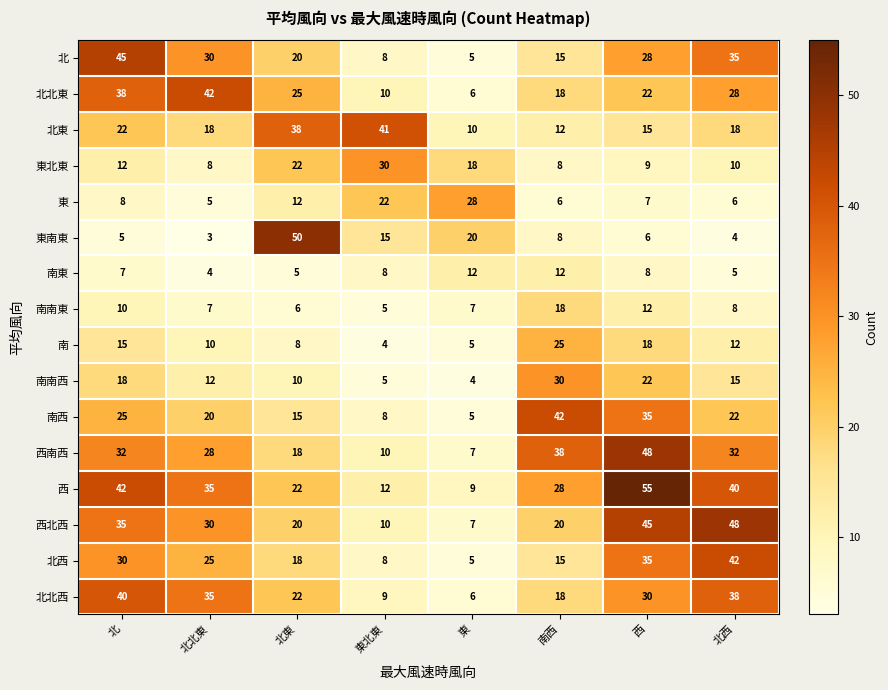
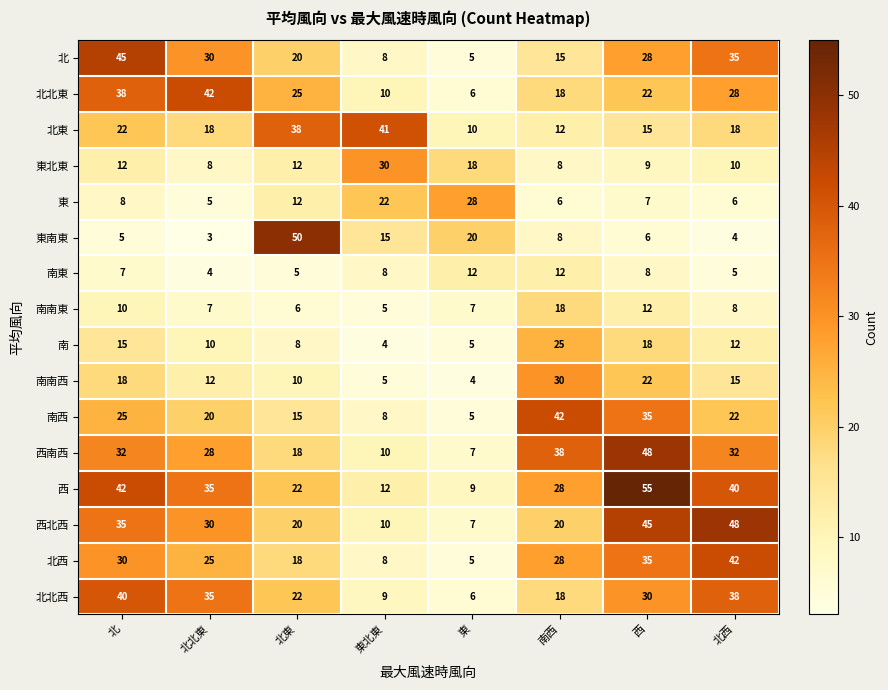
  {
    "北": {
      "北": 45,
      "北北東": 30,
      "北東": 20,
      "東北東": 8,
      "東": 5,
      "南西": 15,
      "西": 28,
      "北西": 35
    },
    "北北東": {
      "北": 38,
      "北北東": 42,
      "北東": 25,
      "東北東": 10,
      "東": 6,
      "南西": 18,
      "西": 22,
      "北西": 28
    },
    "北東": {
      "北": 22,
      "北北東": 18,
      "北東": 38,
      "東北東": 41,
      "東": 10,
      "南西": 12,
      "西": 15,
      "北西": 18
    },
    "東北東": {
      "北": 12,
      "北北東": 8,
-     "北東": 22,
+     "北東": 12,
      "東北東": 30,
      "東": 18,
      "南西": 8,
      "西": 9,
      "北西": 10
    },
    "東": {
      "北": 8,
      "北北東": 5,
      "北東": 12,
      "東北東": 22,
      "東": 28,
      "南西": 6,
      "西": 7,
      "北西": 6
    },
    "東南東": {
      "北": 5,
      "北北東": 3,
      "北東": 50,
      "東北東": 15,
      "東": 20,
      "南西": 8,
      "西": 6,
      "北西": 4
    },
    "南東": {
      "北": 7,
      "北北東": 4,
      "北東": 5,
      "東北東": 8,
      "東": 12,
      "南西": 12,
      "西": 8,
      "北西": 5
    },
    "南南東": {
      "北": 10,
      "北北東": 7,
      "北東": 6,
      "東北東": 5,
      "東": 7,
      "南西": 18,
      "西": 12,
      "北西": 8
    },
    "南": {
      "北": 15,
      "北北東": 10,
      "北東": 8,
      "東北東": 4,
      "東": 5,
      "南西": 25,
      "西": 18,
      "北西": 12
    },
    "南南西": {
      "北": 18,
      "北北東": 12,
      "北東": 10,
      "東北東": 5,
      "東": 4,
      "南西": 30,
      "西": 22,
      "北西": 15
    },
    "南西": {
      "北": 25,
      "北北東": 20,
      "北東": 15,
      "東北東": 8,
      "東": 5,
      "南西": 42,
      "西": 35,
      "北西": 22
    },
    "西南西": {
      "北": 32,
      "北北東": 28,
      "北東": 18,
      "東北東": 10,
      "東": 7,
      "南西": 38,
      "西": 48,
      "北西": 32
    },
    "西": {
      "北": 42,
      "北北東": 35,
      "北東": 22,
      "東北東": 12,
      "東": 9,
      "南西": 28,
      "西": 55,
      "北西": 40
    },
    "西北西": {
      "北": 35,
      "北北東": 30,
      "北東": 20,
      "東北東": 10,
      "東": 7,
      "南西": 20,
      "西": 45,
      "北西": 48
    },
    "北西": {
      "北": 30,
      "北北東": 25,
      "北東": 18,
      "東北東": 8,
      "東": 5,
-     "南西": 15,
+     "南西": 28,
      "西": 35,
      "北西": 42
    },
    "北北西": {
      "北": 40,
      "北北東": 35,
      "北東": 22,
      "東北東": 9,
      "東": 6,
      "南西": 18,
      "西": 30,
      "北西": 38
    }
  }
